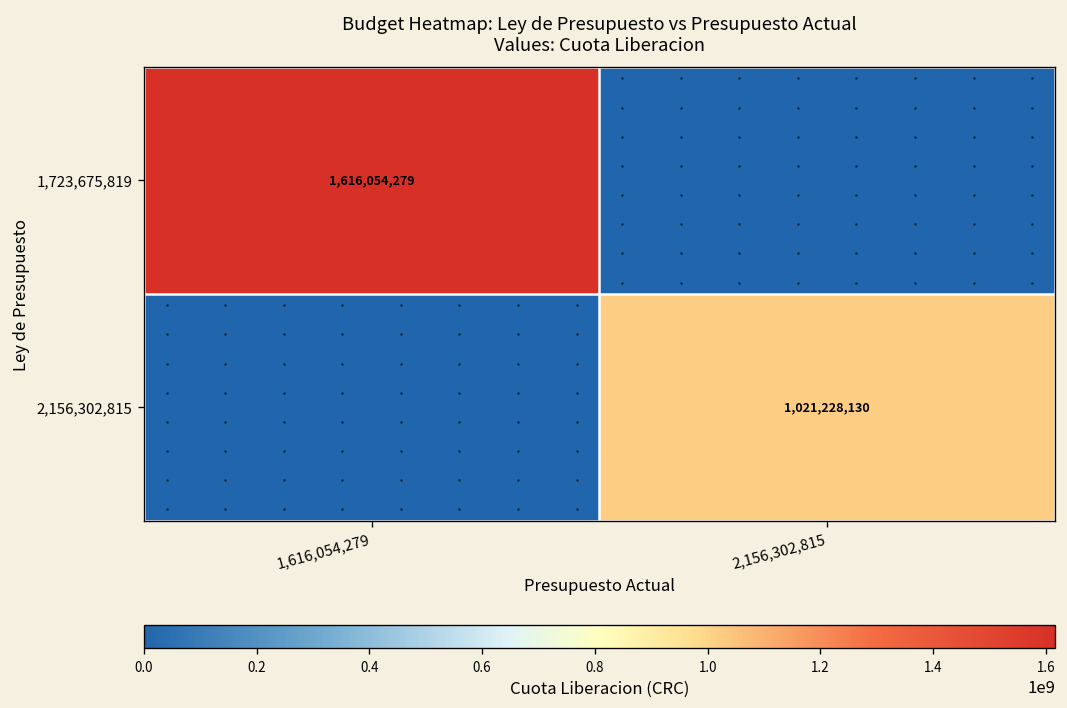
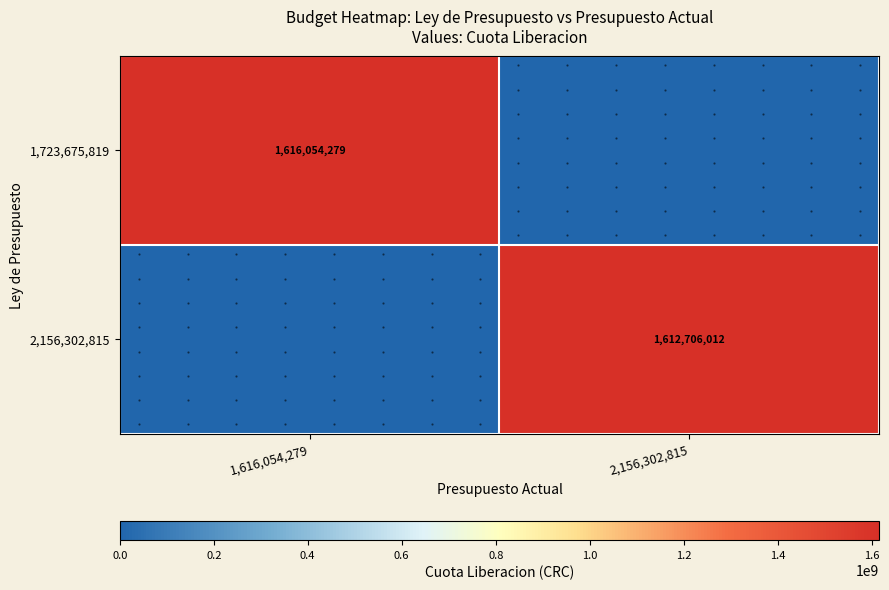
  {
    "1,723,675,819": {
      "1,616,054,279": "1,616,054,279"
    },
    "2,156,302,815": {
-     "2,156,302,815": "1,021,228,130"
+     "2,156,302,815": "1,612,706,012"
    }
  }
